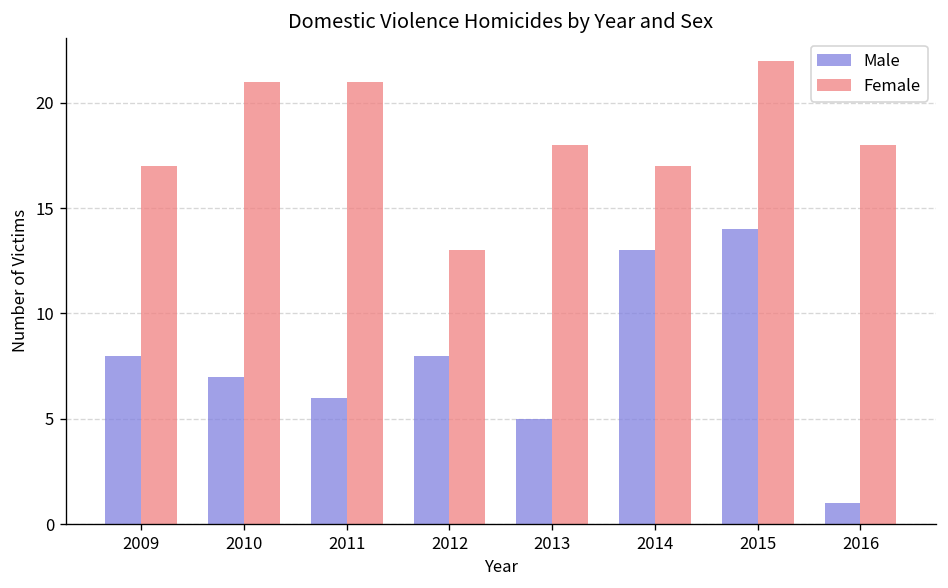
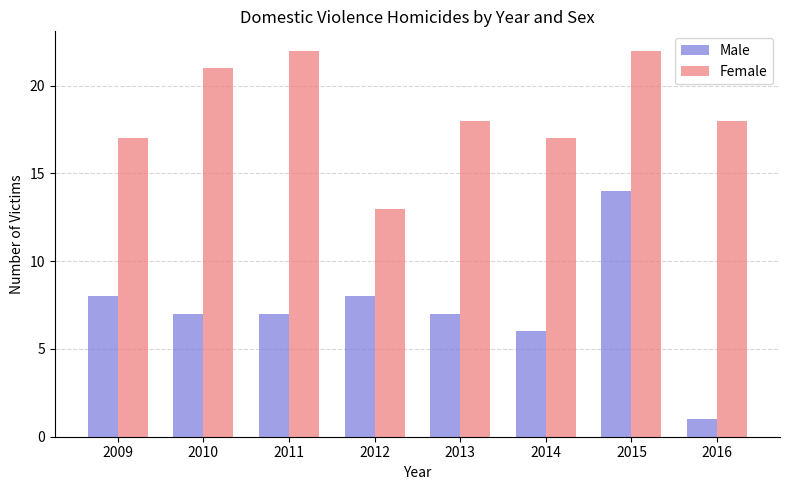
  {
    "Male": {
      "2009": 8,
      "2010": 7,
-     "2011": 6,
+     "2011": 7,
      "2012": 8,
-     "2013": 5,
-     "2014": 13,
+     "2013": 7,
+     "2014": 6,
      "2015": 14,
      "2016": 1
    },
    "Female": {
      "2009": 17,
      "2010": 21,
-     "2011": 21,
+     "2011": 22,
      "2012": 13,
      "2013": 18,
      "2014": 17,
      "2015": 22,
      "2016": 18
    }
  }
